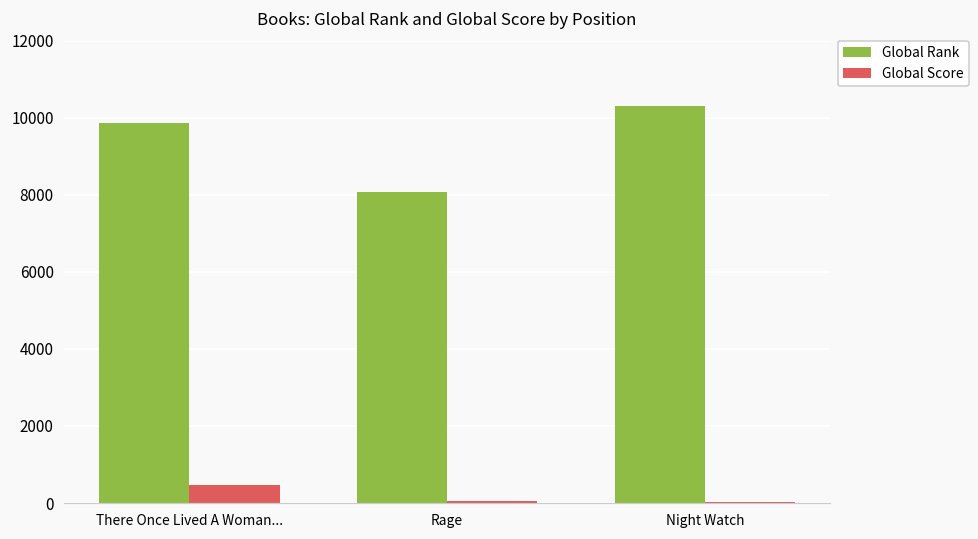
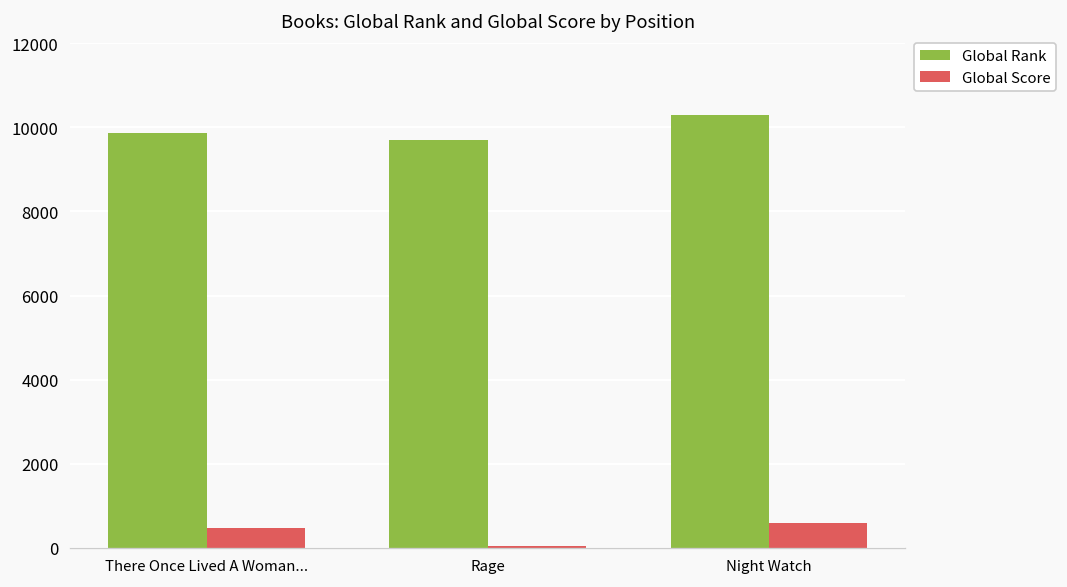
  {
    "Global Rank": {
      "There Once Lived A Woman...": 9900,
-     "Rage": 8100,
+     "Rage": 9700,
      "Night Watch": 10300
    },
    "Global Score": {
      "There Once Lived A Woman...": 500,
-     "Night Watch": 0
+     "Night Watch": 600
    }
  }
